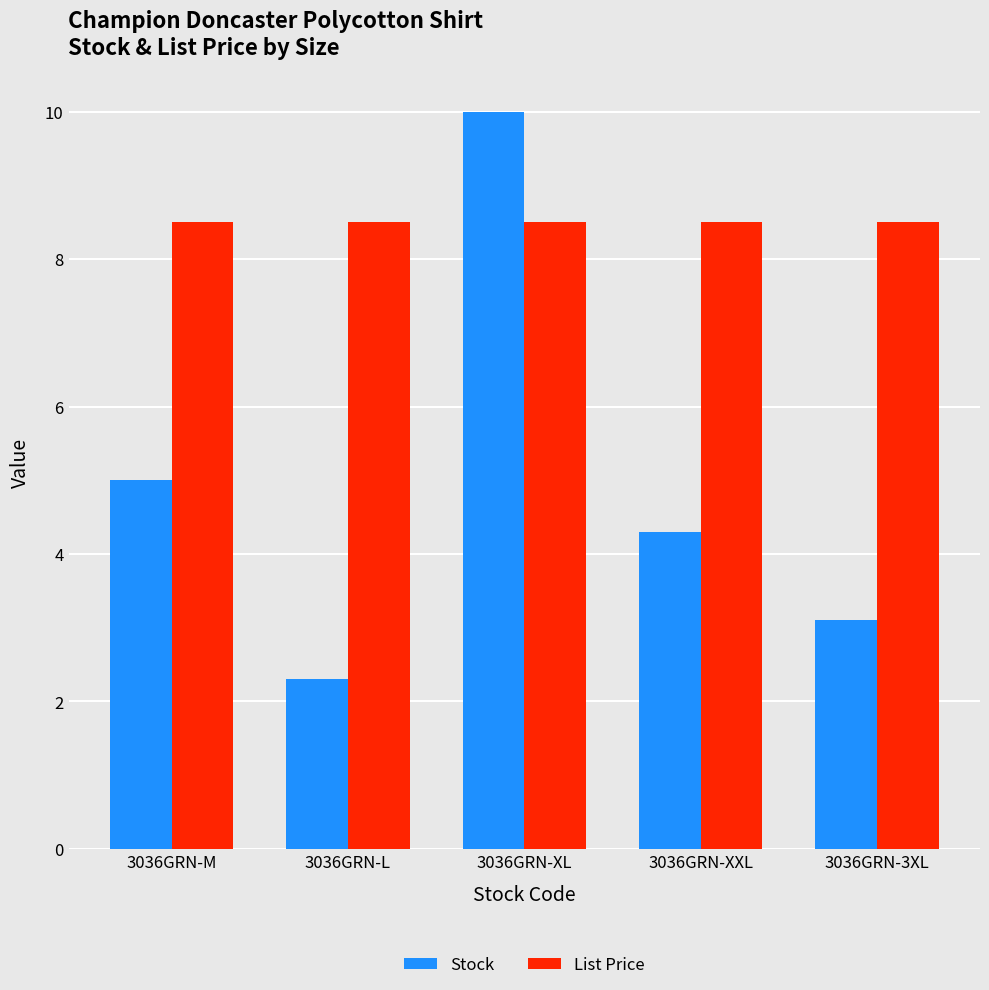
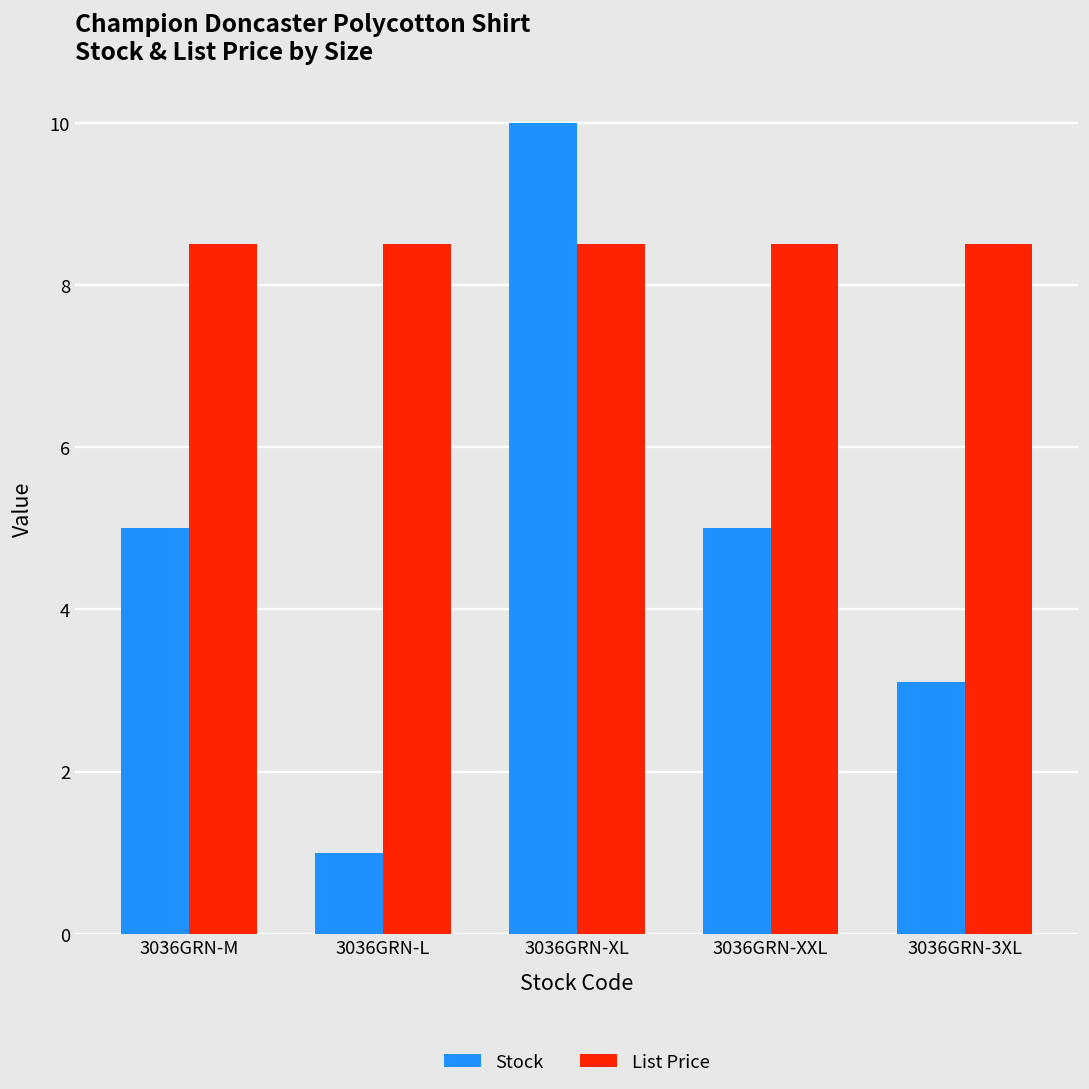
  {
    "Stock": {
      "3036GRN-M": 5.0,
-     "3036GRN-L": 2.3,
+     "3036GRN-L": 1.0,
      "3036GRN-XL": 10.0,
-     "3036GRN-XXL": 4.3,
+     "3036GRN-XXL": 5.0,
      "3036GRN-3XL": 3.1
    },
    "List Price": {
      "3036GRN-M": 8.5,
      "3036GRN-L": 8.5,
      "3036GRN-XL": 8.5,
      "3036GRN-XXL": 8.5,
      "3036GRN-3XL": 8.5
    }
  }
